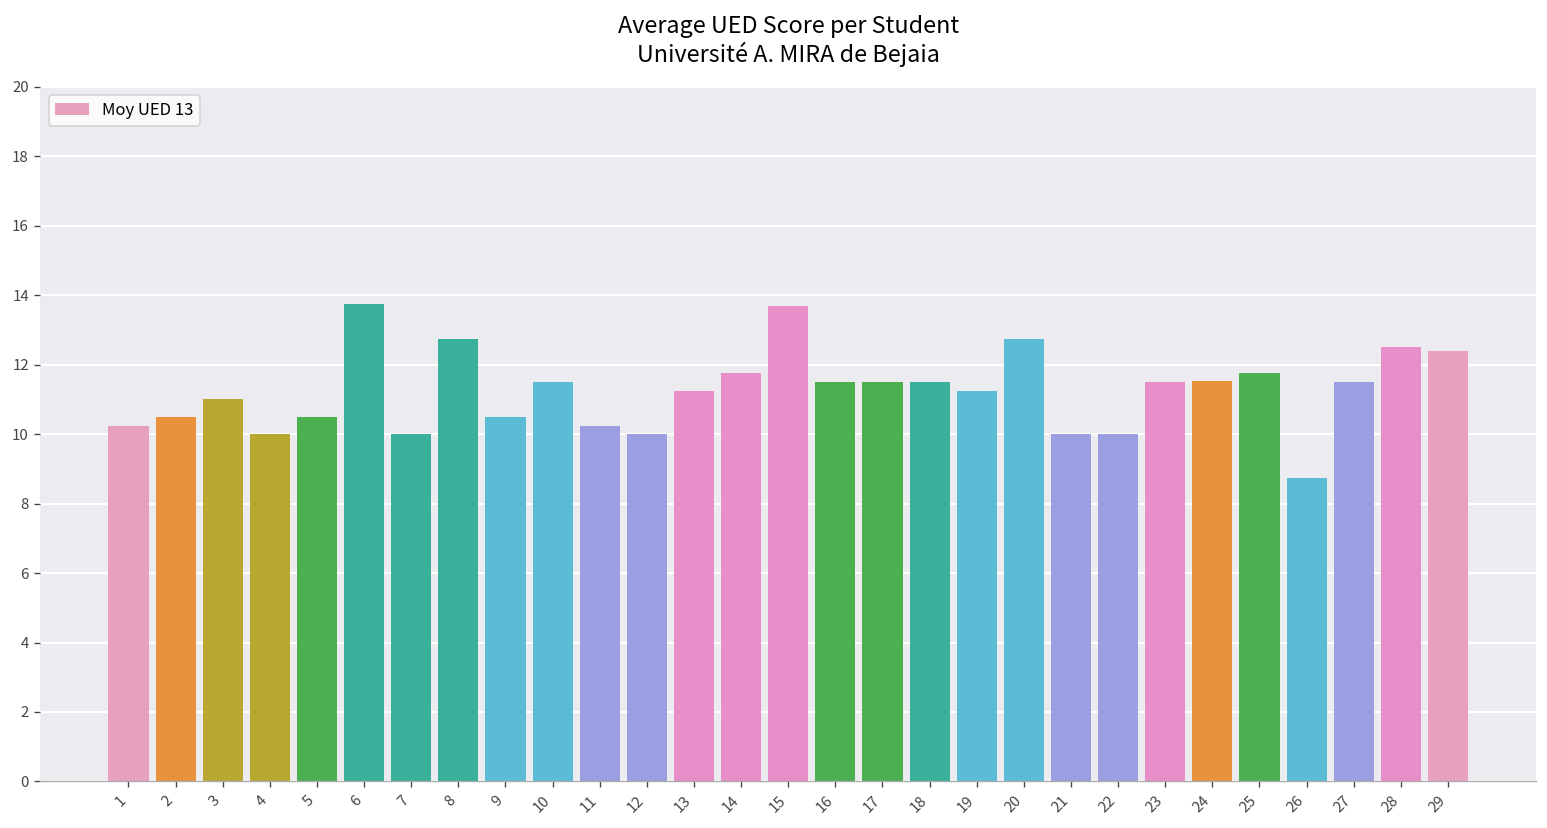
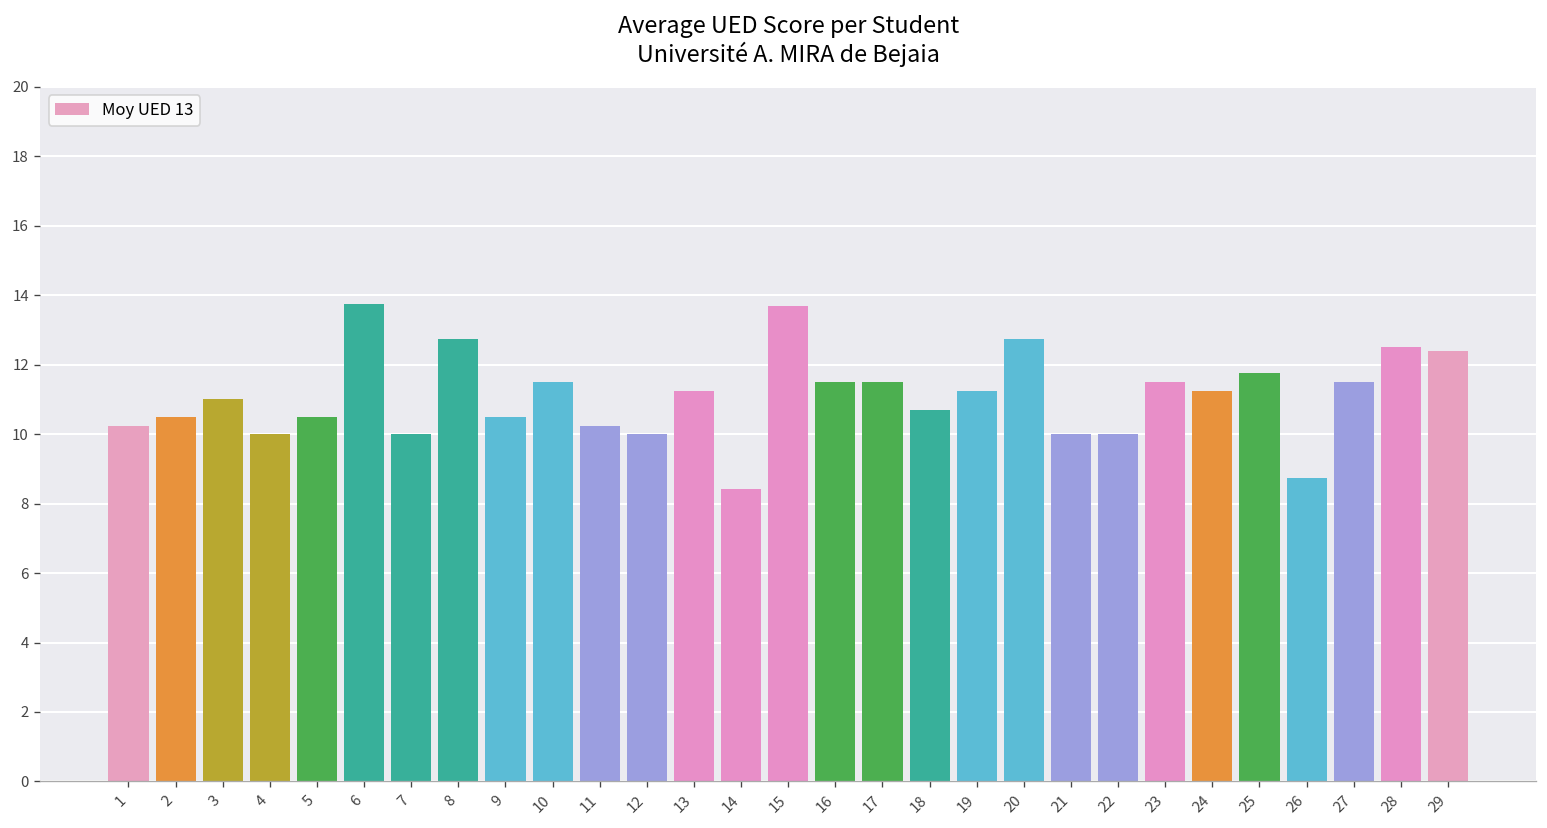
  {
    "1": 10.3,
    "2": 10.5,
    "3": 11.0,
    "4": 10.0,
    "5": 10.5,
    "6": 13.8,
    "7": 10.0,
    "8": 12.8,
    "9": 10.5,
    "10": 11.5,
    "11": 10.3,
    "12": 10.0,
    "13": 11.3,
-   "14": 11.8,
+   "14": 8.4,
    "15": 13.7,
    "16": 11.5,
    "17": 11.5,
-   "18": 11.5,
+   "18": 10.7,
    "19": 11.3,
    "20": 12.8,
    "21": 10.0,
    "22": 10.0,
    "23": 11.5,
-   "24": 11.5,
+   "24": 11.3,
    "25": 11.8,
    "26": 8.8,
    "27": 11.5,
    "28": 12.5,
    "29": 12.4
  }
